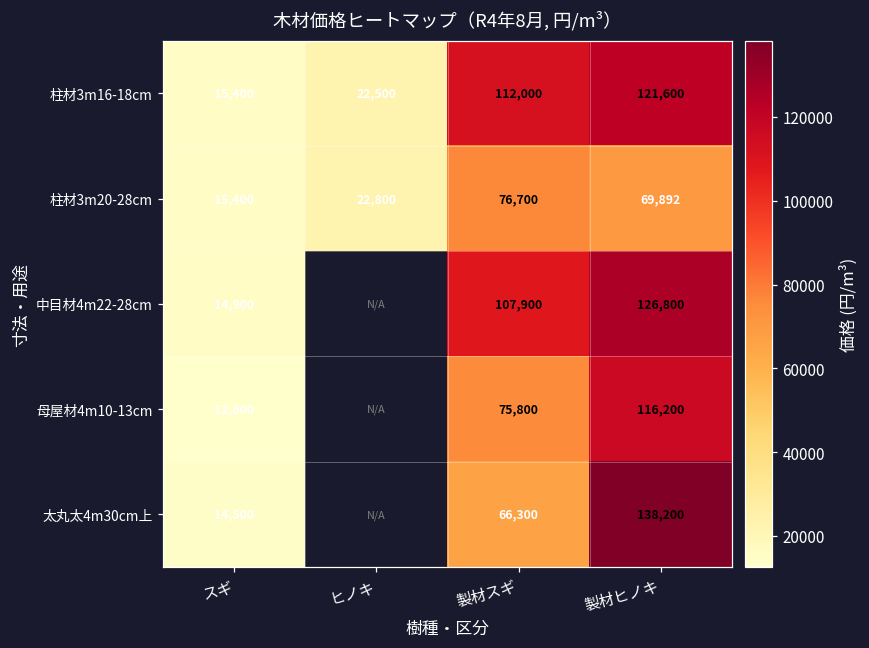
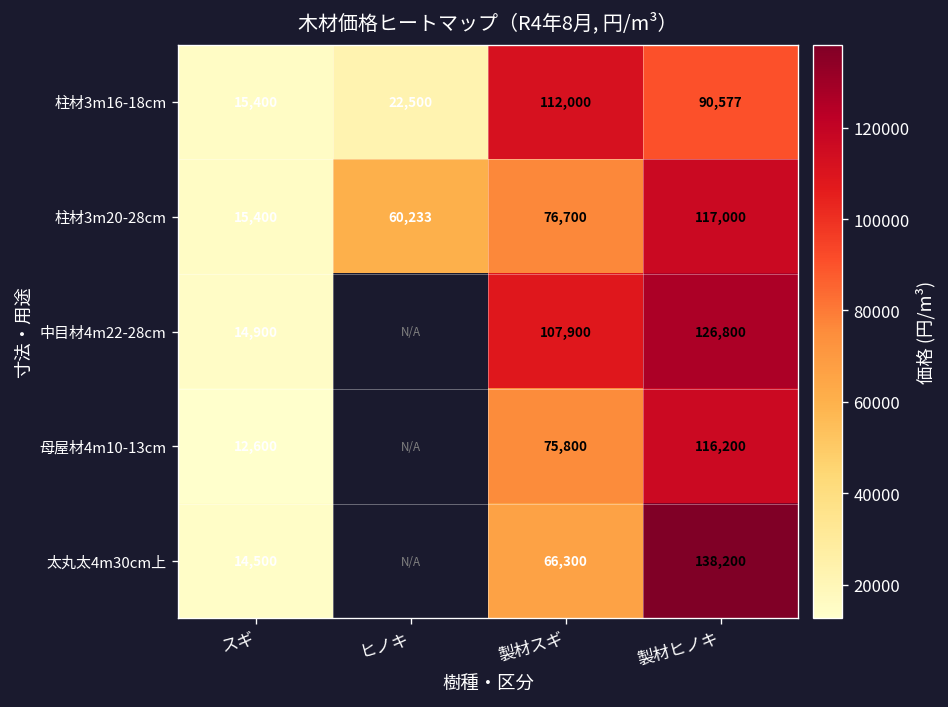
  {
    "柱材3m16-18cm": {
      "スギ": "15,400",
      "ヒノキ": "22,500",
      "製材スギ": "112,000",
-     "製材ヒノキ": "121,600"
+     "製材ヒノキ": "90,577"
    },
    "柱材3m20-28cm": {
      "スギ": "15,400",
-     "ヒノキ": "22,800",
+     "ヒノキ": "60,233",
      "製材スギ": "76,700",
-     "製材ヒノキ": "69,892"
+     "製材ヒノキ": "117,000"
    },
    "中目材4m22-28cm": {
      "スギ": "14,900",
      "製材スギ": "107,900",
      "製材ヒノキ": "126,800"
    },
    "母屋材4m10-13cm": {
      "スギ": "12,600",
      "製材スギ": "75,800",
      "製材ヒノキ": "116,200"
    },
    "太丸太4m30cm上": {
      "スギ": "14,500",
      "製材スギ": "66,300",
      "製材ヒノキ": "138,200"
    }
  }
